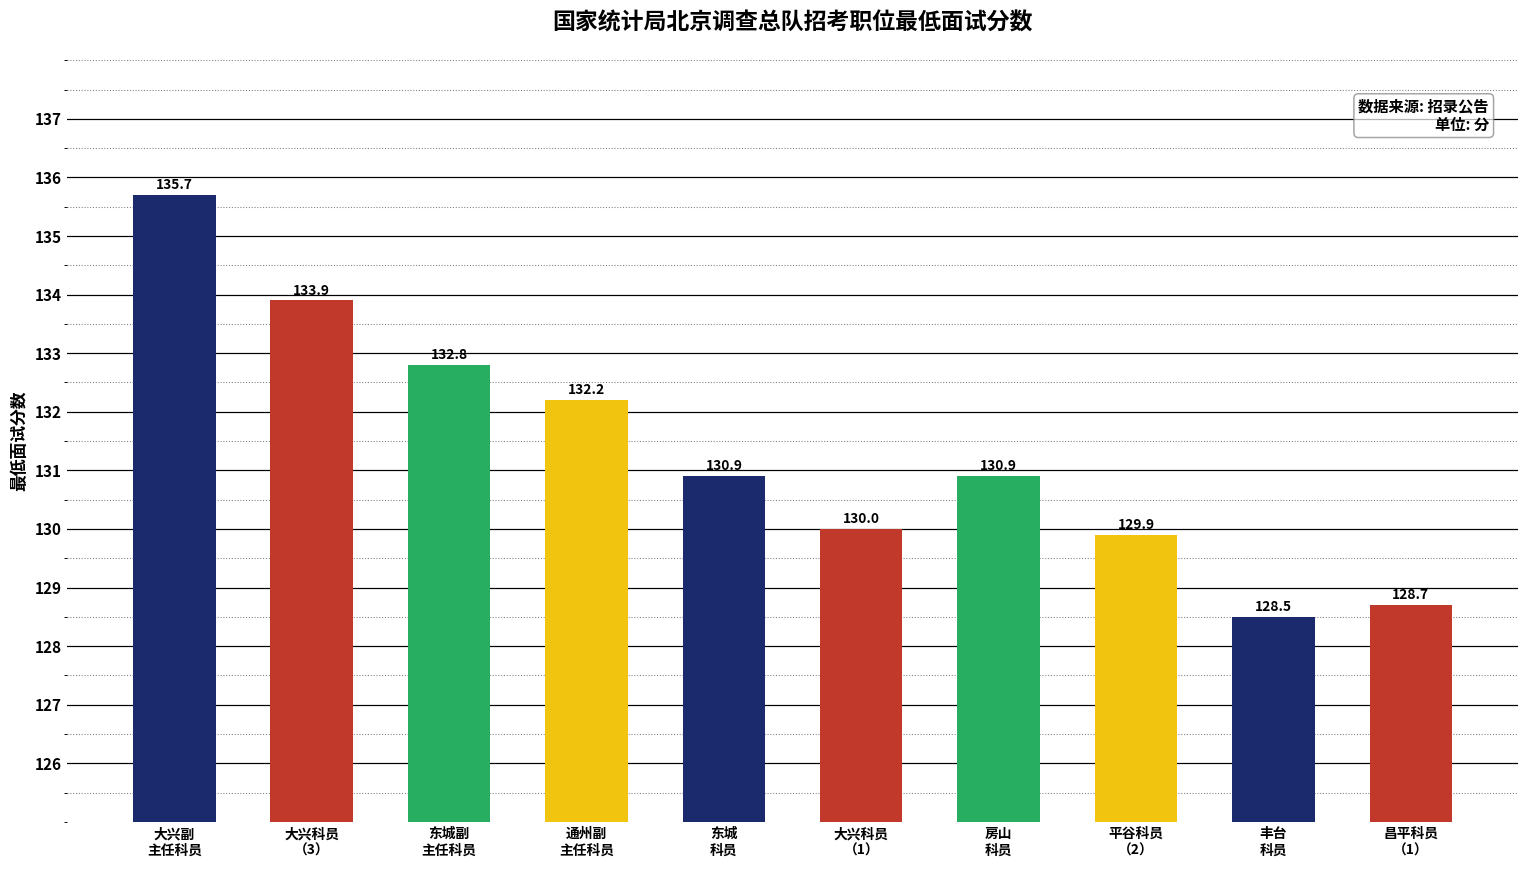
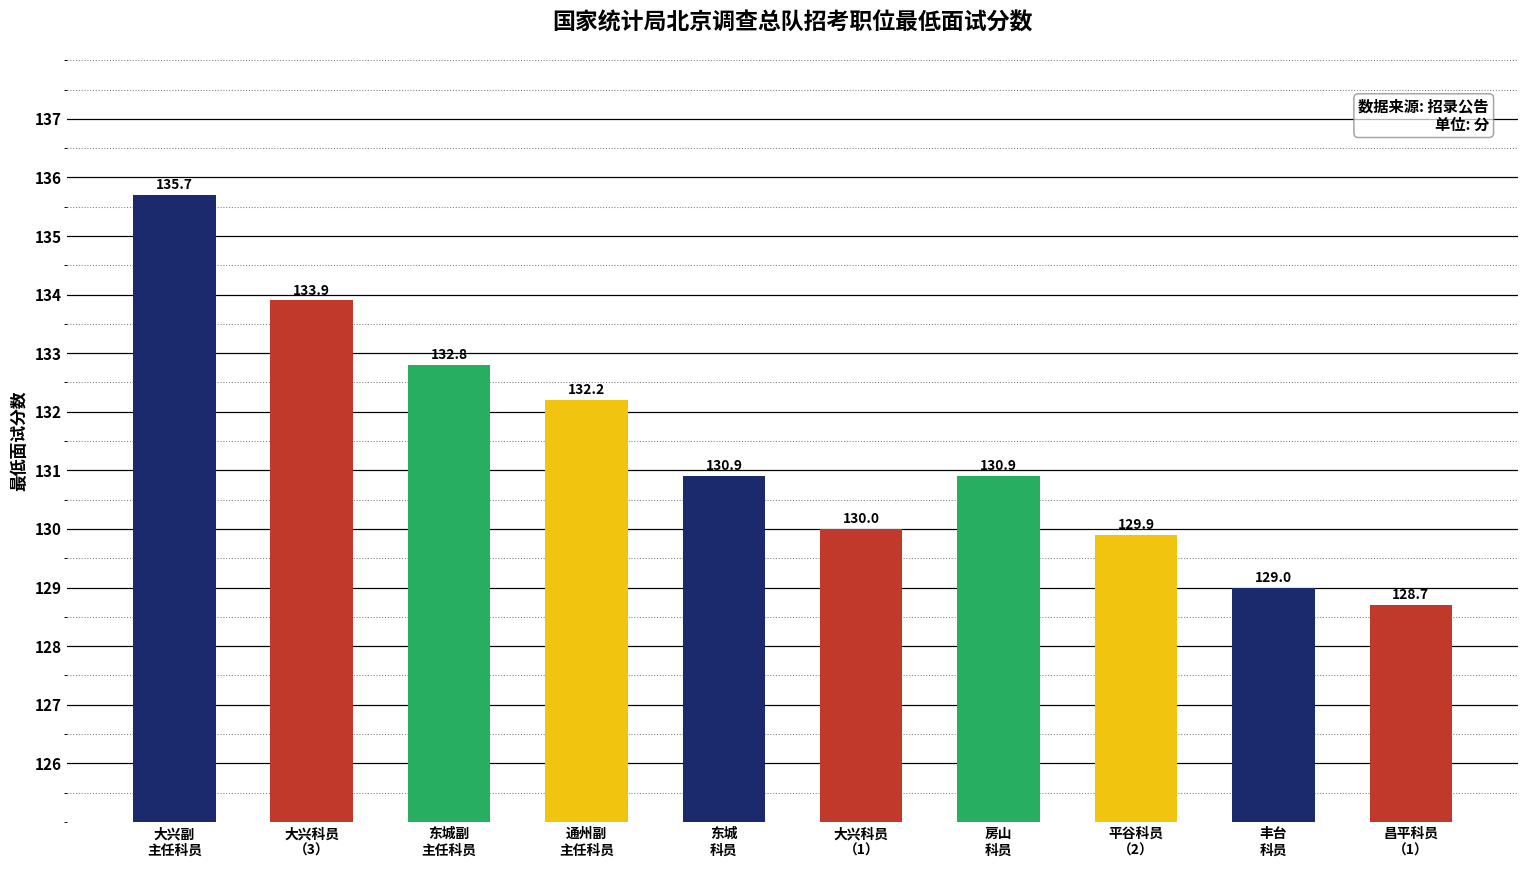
  {
    "大兴副 主任科员": 135.7,
    "大兴科员 （3）": 133.9,
    "东城副 主任科员": 132.8,
    "通州副 主任科员": 132.2,
    "东城 科员": 130.9,
    "大兴科员 （1）": 130.0,
    "房山 科员": 130.9,
    "平谷科员 （2）": 129.9,
-   "丰台 科员": 128.5,
+   "丰台 科员": 129.0,
    "昌平科员 （1）": 128.7
  }
